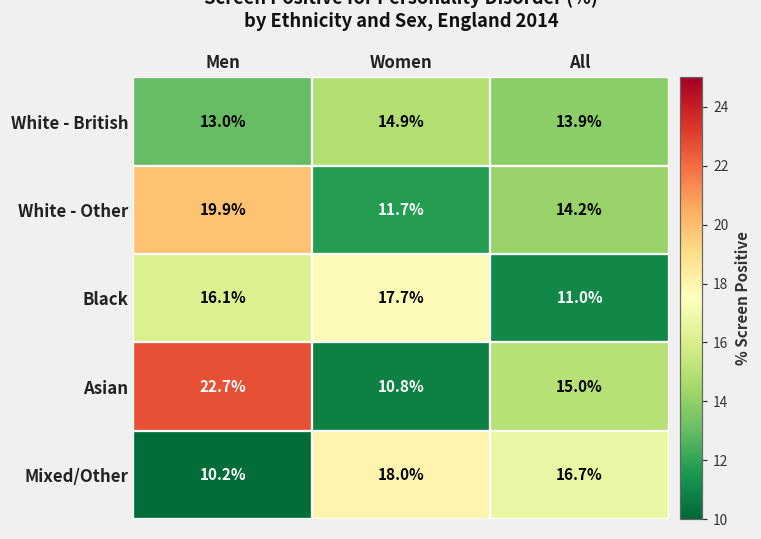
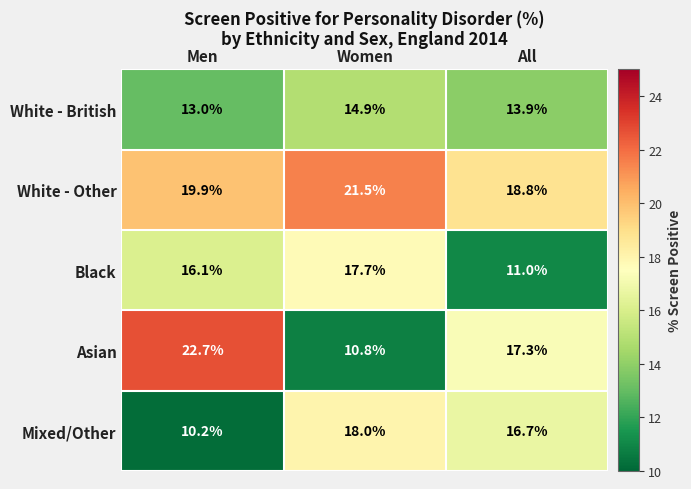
  {
    "White - British": {
      "Men": "13.0%",
      "Women": "14.9%",
      "All": "13.9%"
    },
    "White - Other": {
      "Men": "19.9%",
-     "Women": "11.7%",
-     "All": "14.2%"
+     "Women": "21.5%",
+     "All": "18.8%"
    },
    "Black": {
      "Men": "16.1%",
      "Women": "17.7%",
      "All": "11.0%"
    },
    "Asian": {
      "Men": "22.7%",
      "Women": "10.8%",
-     "All": "15.0%"
+     "All": "17.3%"
    },
    "Mixed/Other": {
      "Men": "10.2%",
      "Women": "18.0%",
      "All": "16.7%"
    }
  }
